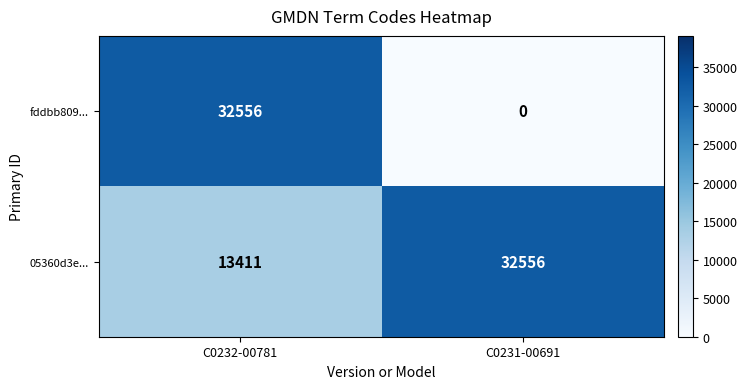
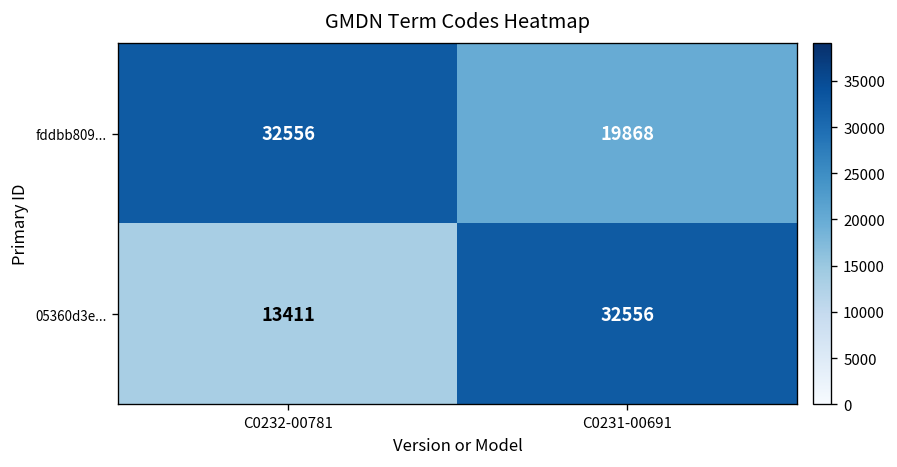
  {
    "fddbb809...": {
      "C0232-00781": 32556,
-     "C0231-00691": 0
+     "C0231-00691": 19868
    },
    "05360d3e...": {
      "C0232-00781": 13411,
      "C0231-00691": 32556
    }
  }
